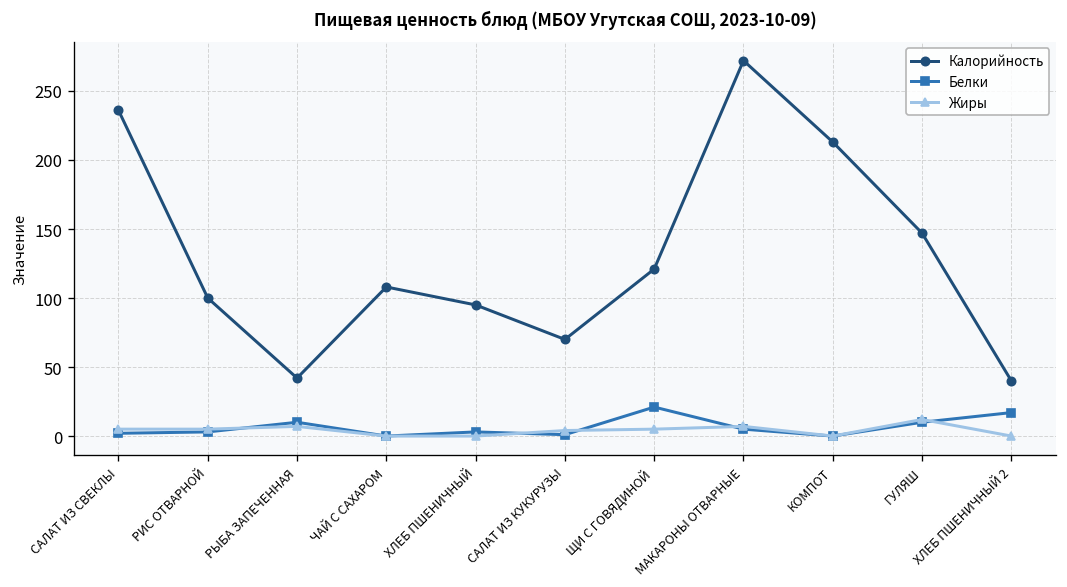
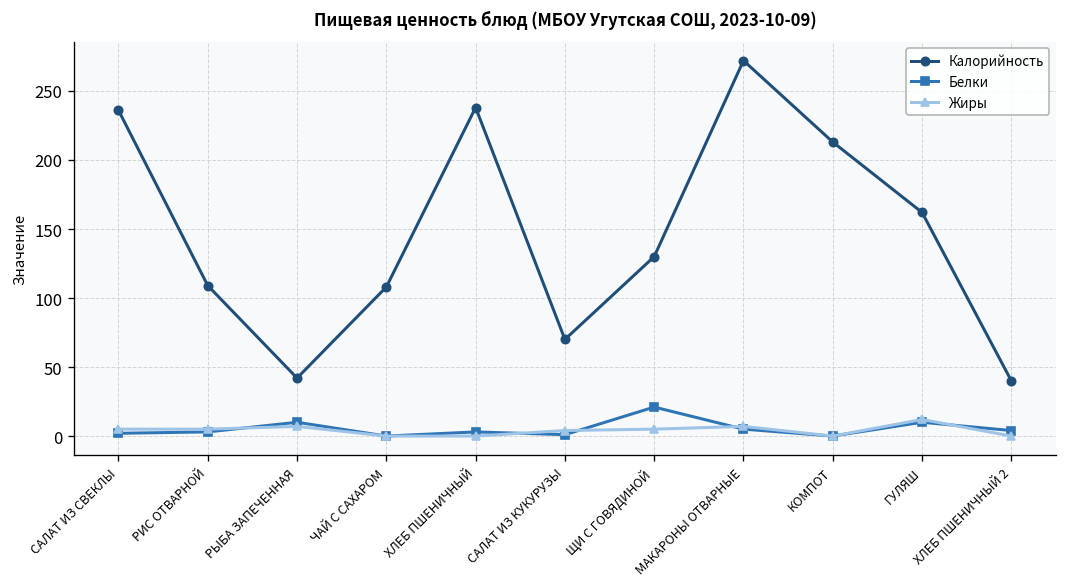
  {
    "Калорийность": {
      "САЛАТ ИЗ СВЕКЛЫ": 236,
-     "РИС ОТВАРНОЙ": 100,
+     "РИС ОТВАРНОЙ": 109,
      "РЫБА ЗАПЕЧЕННАЯ": 42,
      "ЧАЙ С САХАРОМ": 108,
-     "ХЛЕБ ПШЕНИЧНЫЙ": 95,
+     "ХЛЕБ ПШЕНИЧНЫЙ": 238,
      "САЛАТ ИЗ КУКУРУЗЫ": 70,
-     "ЩИ С ГОВЯДИНОЙ": 121,
+     "ЩИ С ГОВЯДИНОЙ": 130,
      "МАКАРОНЫ ОТВАРНЫЕ": 272,
      "КОМПОТ": 213,
-     "ГУЛЯШ": 147,
+     "ГУЛЯШ": 162,
      "ХЛЕБ ПШЕНИЧНЫЙ 2": 40
    },
    "Белки": {
      "САЛАТ ИЗ СВЕКЛЫ": 2,
      "РЫБА ЗАПЕЧЕННАЯ": 10,
      "ХЛЕБ ПШЕНИЧНЫЙ": 3,
      "САЛАТ ИЗ КУКУРУЗЫ": 1,
      "ЩИ С ГОВЯДИНОЙ": 21,
-     "ХЛЕБ ПШЕНИЧНЫЙ 2": 17
+     "ХЛЕБ ПШЕНИЧНЫЙ 2": 4
    },
    "Жиры": {
      "САЛАТ ИЗ СВЕКЛЫ": 5,
      "РЫБА ЗАПЕЧЕННАЯ": 7,
      "ХЛЕБ ПШЕНИЧНЫЙ": 0,
      "САЛАТ ИЗ КУКУРУЗЫ": 4,
      "ЩИ С ГОВЯДИНОЙ": 5,
      "ХЛЕБ ПШЕНИЧНЫЙ 2": 0
    }
  }
